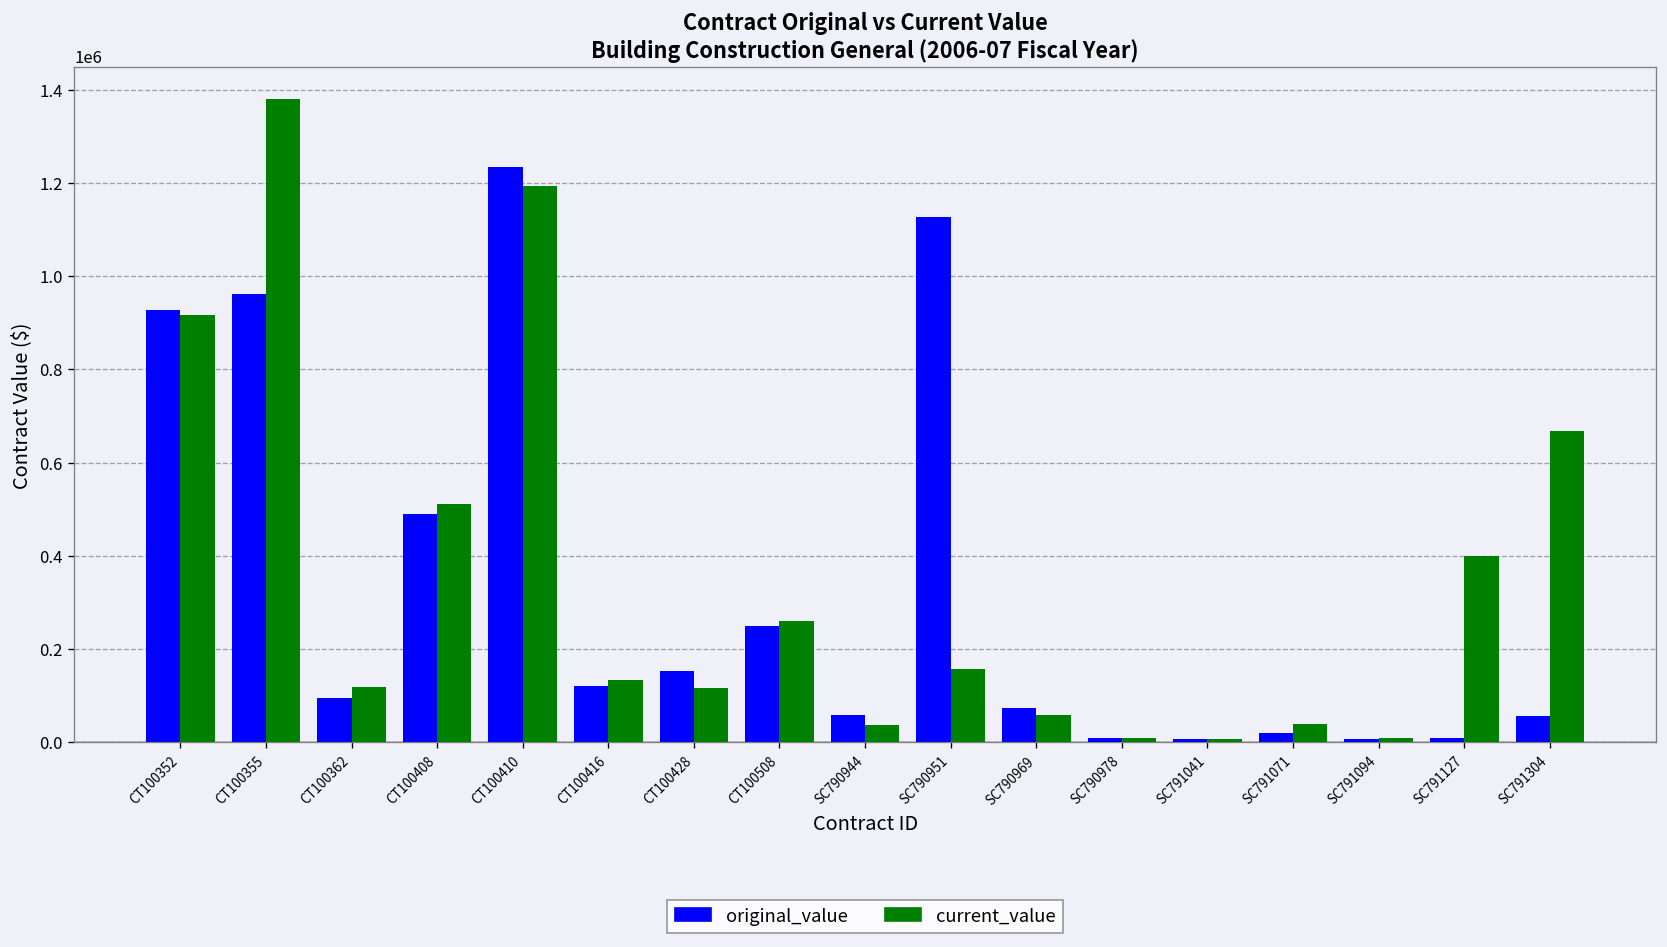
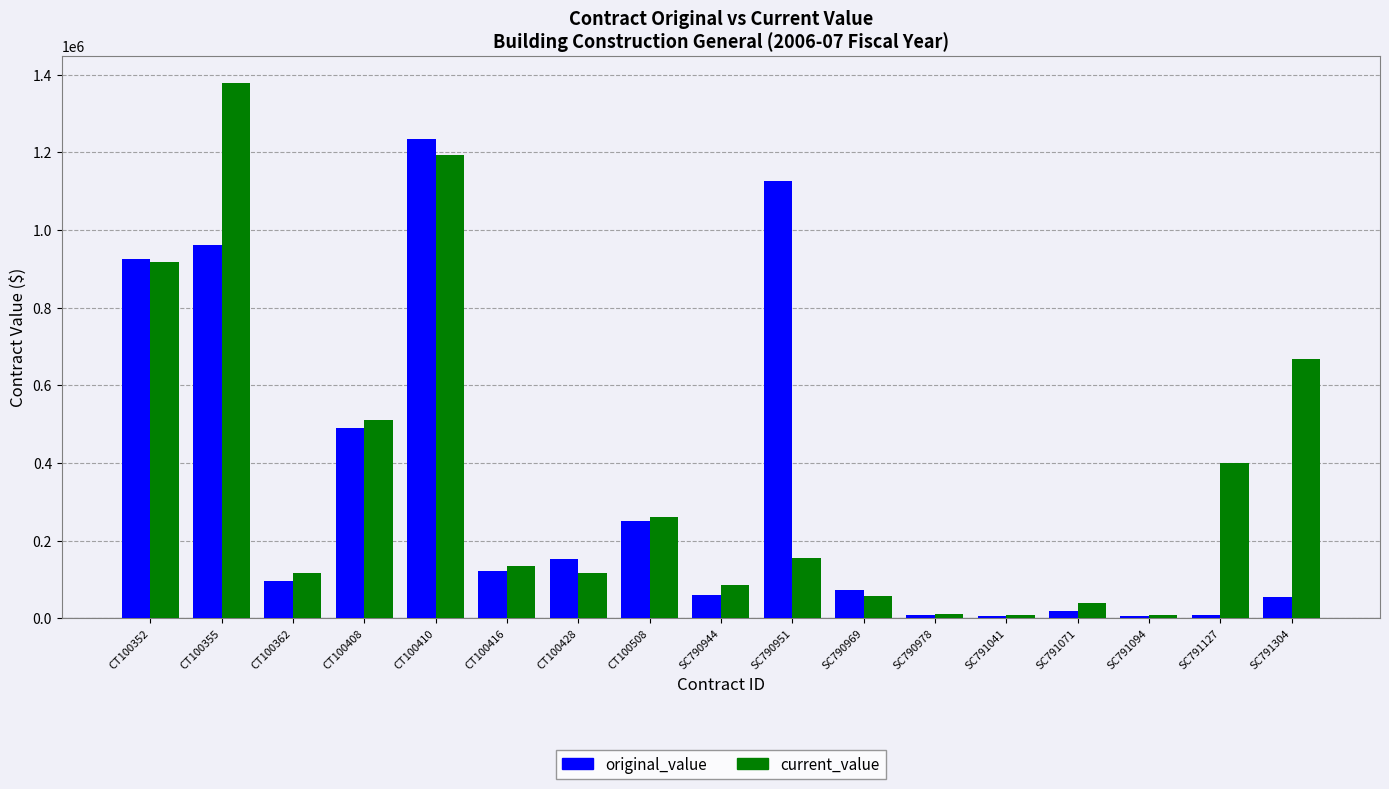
  {
    "original_value": {
      "CT100352": 930000,
      "CT100355": 960000,
      "CT100362": 100000,
      "CT100408": 490000,
      "CT100410": 1230000,
      "CT100416": 120000,
      "CT100428": 150000,
      "CT100508": 250000,
      "SC790944": 60000,
      "SC790951": 1130000,
      "SC790969": 70000,
      "SC790978": 10000,
      "SC791071": 20000,
      "SC791127": 10000,
      "SC791304": 60000
    },
    "current_value": {
      "CT100352": 920000,
      "CT100355": 1380000,
      "CT100362": 120000,
      "CT100408": 510000,
      "CT100410": 1190000,
      "CT100416": 130000,
      "CT100428": 120000,
      "CT100508": 260000,
-     "SC790944": 40000,
+     "SC790944": 90000,
      "SC790951": 160000,
      "SC790969": 60000,
      "SC790978": 10000,
      "SC791041": 10000,
      "SC791071": 40000,
      "SC791094": 10000,
      "SC791127": 400000,
      "SC791304": 670000
    }
  }
